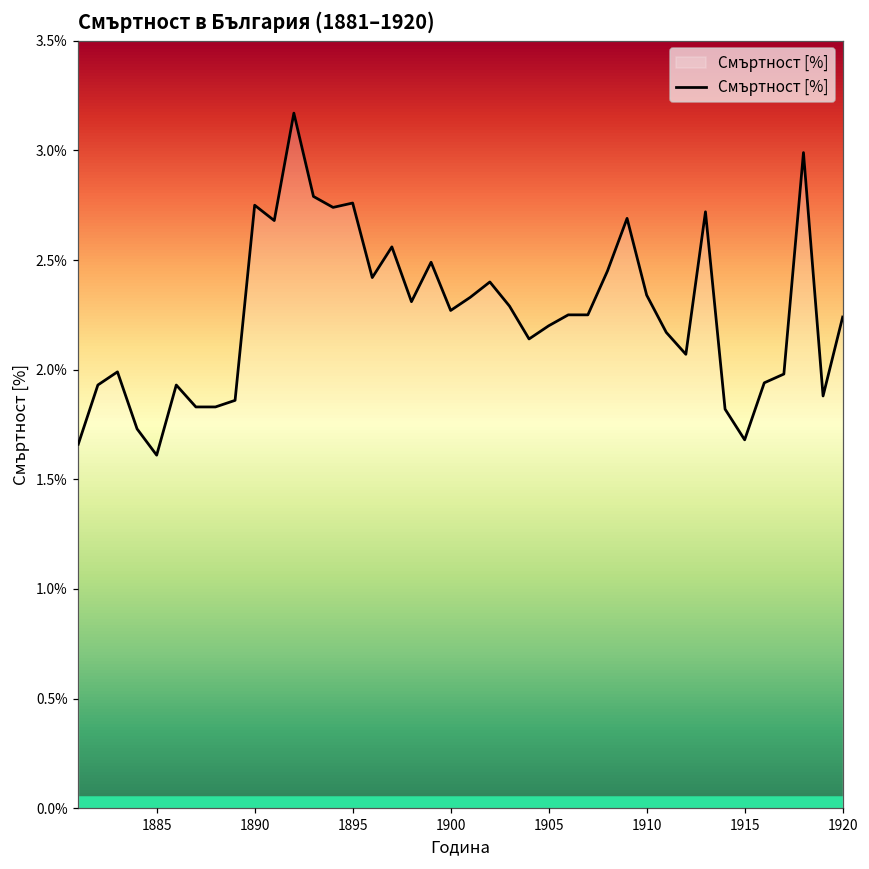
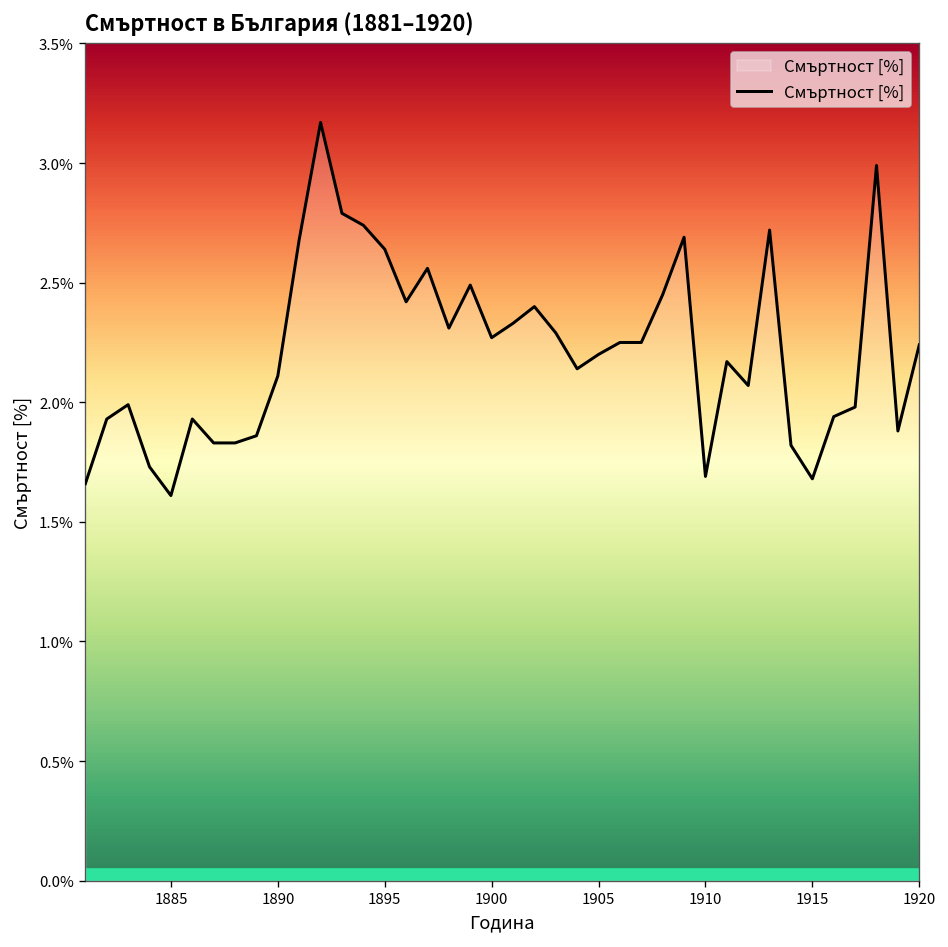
  {
    "1885": "1.61%",
-   "1890": "2.75%",
-   "1895": "2.76%",
+   "1890": "2.11%",
+   "1895": "2.64%",
    "1900": "2.27%",
    "1905": "2.20%",
-   "1910": "2.34%",
+   "1910": "1.69%",
    "1915": "1.68%",
    "1920": "2.24%"
  }
